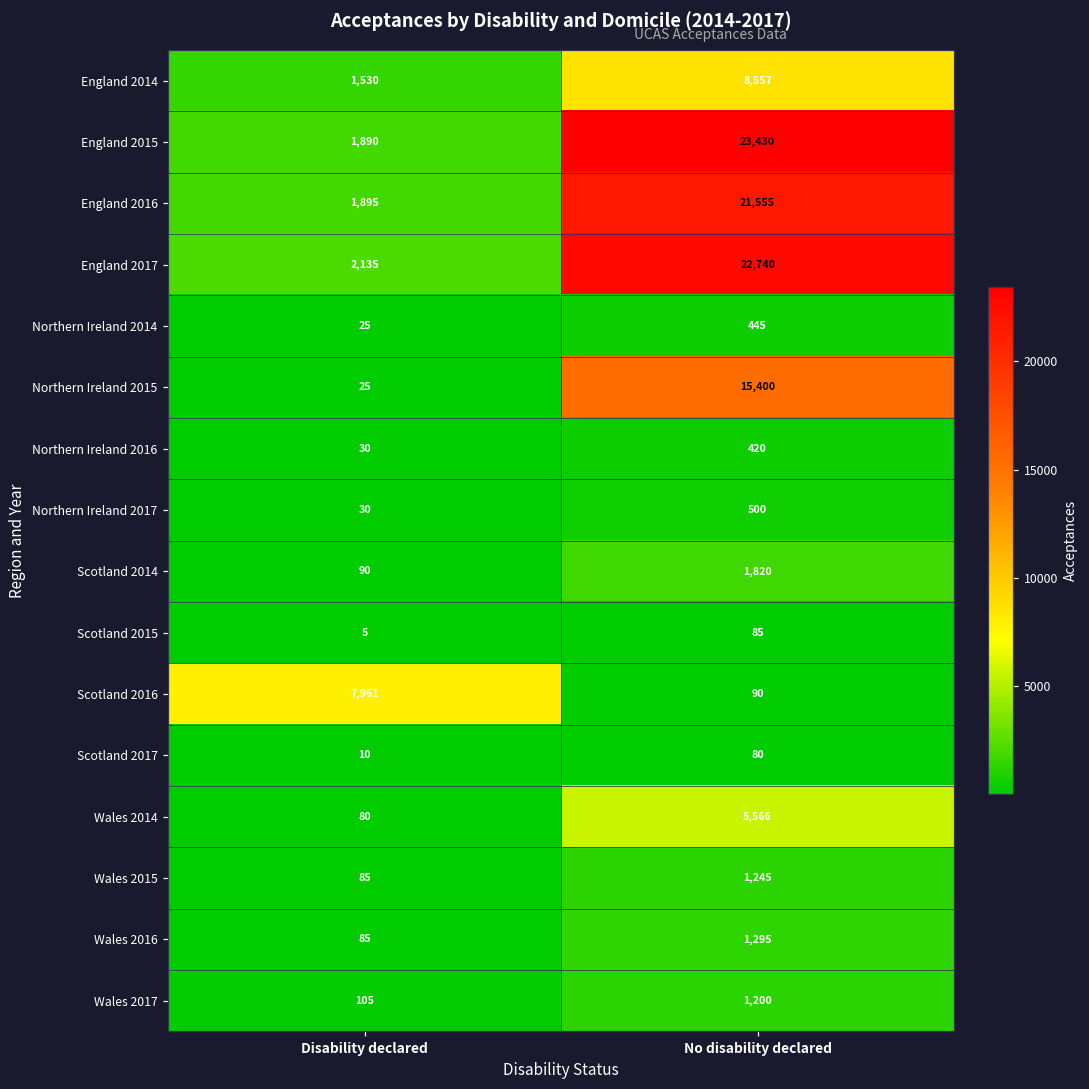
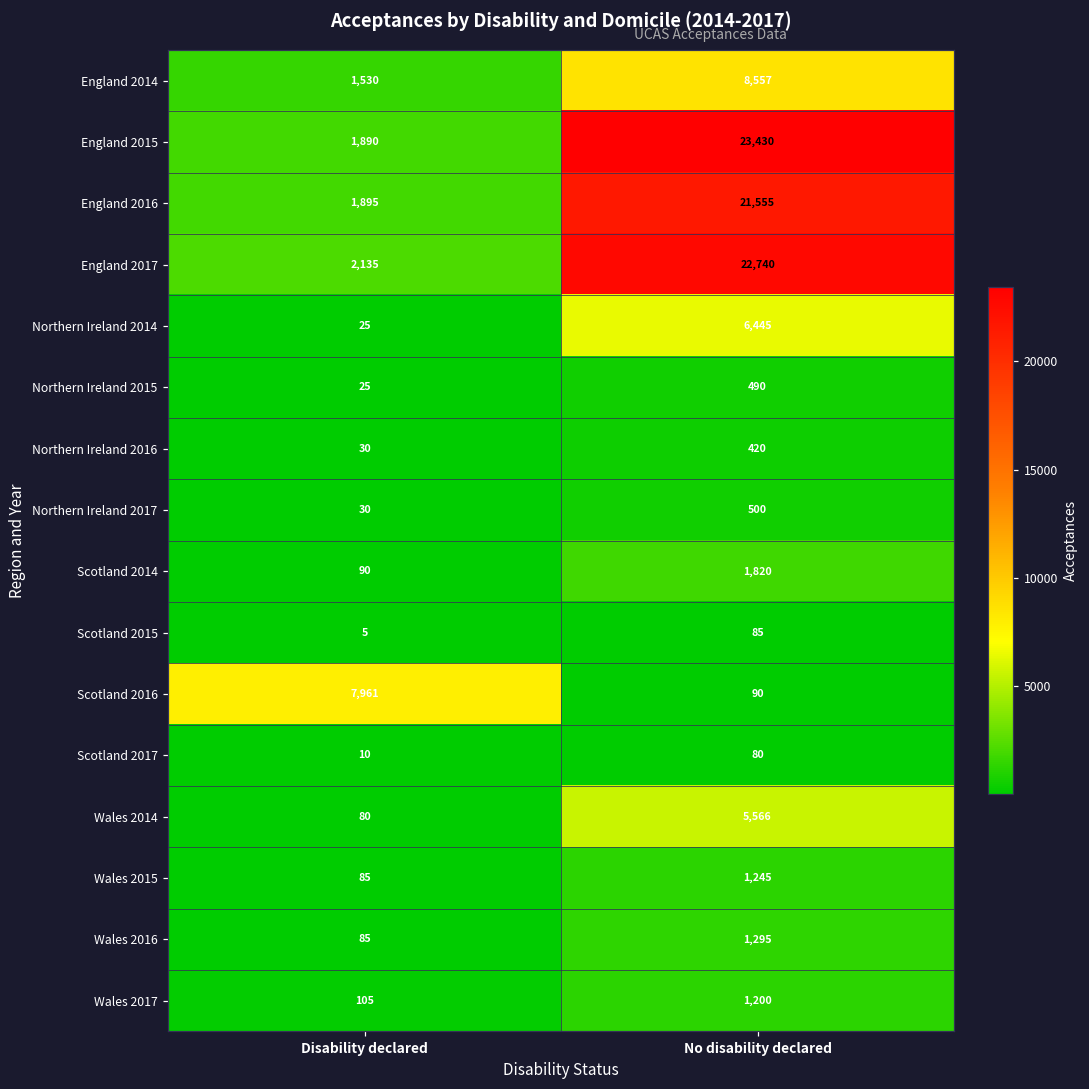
  {
    "England 2014": {
      "Disability declared": "1,530",
      "No disability declared": "8,557"
    },
    "England 2015": {
      "Disability declared": "1,890",
      "No disability declared": "23,430"
    },
    "England 2016": {
      "Disability declared": "1,895",
      "No disability declared": "21,555"
    },
    "England 2017": {
      "Disability declared": "2,135",
      "No disability declared": "22,740"
    },
    "Northern Ireland 2014": {
      "Disability declared": "25",
-     "No disability declared": "445"
+     "No disability declared": "6,445"
    },
    "Northern Ireland 2015": {
      "Disability declared": "25",
-     "No disability declared": "15,400"
+     "No disability declared": "490"
    },
    "Northern Ireland 2016": {
      "Disability declared": "30",
      "No disability declared": "420"
    },
    "Northern Ireland 2017": {
      "Disability declared": "30",
      "No disability declared": "500"
    },
    "Scotland 2014": {
      "Disability declared": "90",
      "No disability declared": "1,820"
    },
    "Scotland 2015": {
      "Disability declared": "5",
      "No disability declared": "85"
    },
    "Scotland 2016": {
      "Disability declared": "7,961",
      "No disability declared": "90"
    },
    "Scotland 2017": {
      "Disability declared": "10",
      "No disability declared": "80"
    },
    "Wales 2014": {
      "Disability declared": "80",
      "No disability declared": "5,566"
    },
    "Wales 2015": {
      "Disability declared": "85",
      "No disability declared": "1,245"
    },
    "Wales 2016": {
      "Disability declared": "85",
      "No disability declared": "1,295"
    },
    "Wales 2017": {
      "Disability declared": "105",
      "No disability declared": "1,200"
    }
  }
